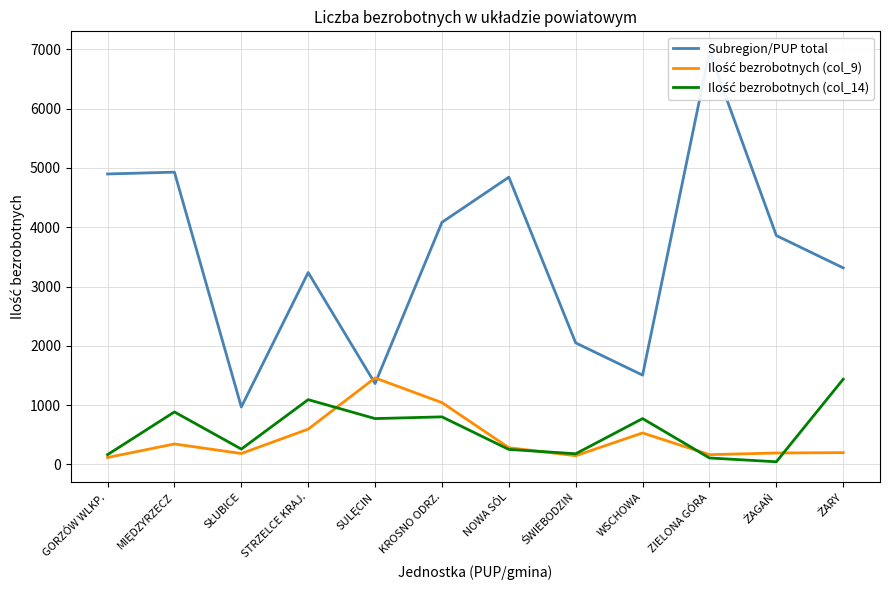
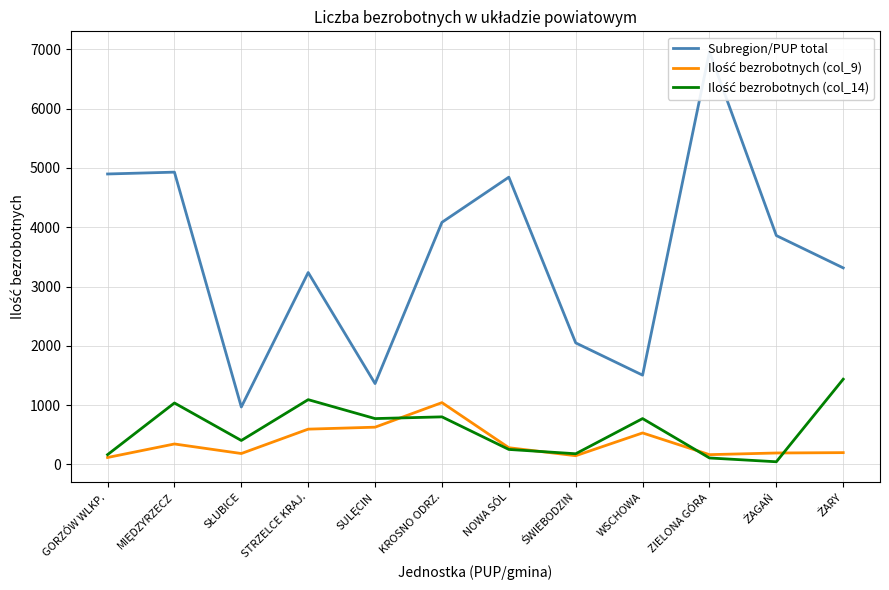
  {
    "Subregion/PUP total": {
      "GORZÓW WLKP.": 4900,
      "MIĘDZYRZECZ": 4900,
      "SŁUBICE": 1000,
      "STRZELCE KRAJ.": 3200,
      "SULĘCIN": 1400,
      "KROSNO ODRZ.": 4100,
      "NOWA SÓL": 4800,
      "ŚWIEBODZIN": 2100,
      "WSCHOWA": 1500,
      "ŻAGAŃ": 3900,
      "ŻARY": 3300
    },
    "Ilość bezrobotnych (col_9)": {
      "GORZÓW WLKP.": 100,
      "MIĘDZYRZECZ": 300,
      "SŁUBICE": 200,
      "STRZELCE KRAJ.": 600,
-     "SULĘCIN": 1500,
+     "SULĘCIN": 600,
      "KROSNO ODRZ.": 1000,
      "WSCHOWA": 500,
      "ZIELONA GÓRA": 200,
      "ŻAGAŃ": 200,
      "ŻARY": 200
    },
    "Ilość bezrobotnych (col_14)": {
      "GORZÓW WLKP.": 200,
-     "MIĘDZYRZECZ": 900,
-     "SŁUBICE": 300,
+     "MIĘDZYRZECZ": 1000,
+     "SŁUBICE": 400,
      "STRZELCE KRAJ.": 1100,
      "SULĘCIN": 800,
      "KROSNO ODRZ.": 800,
      "WSCHOWA": 800,
      "ZIELONA GÓRA": 100,
      "ŻAGAŃ": 0,
      "ŻARY": 1400
    }
  }
